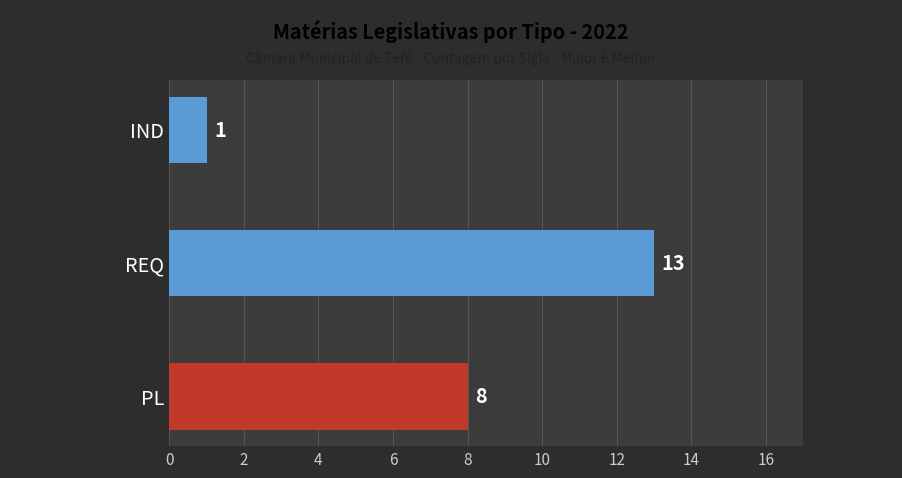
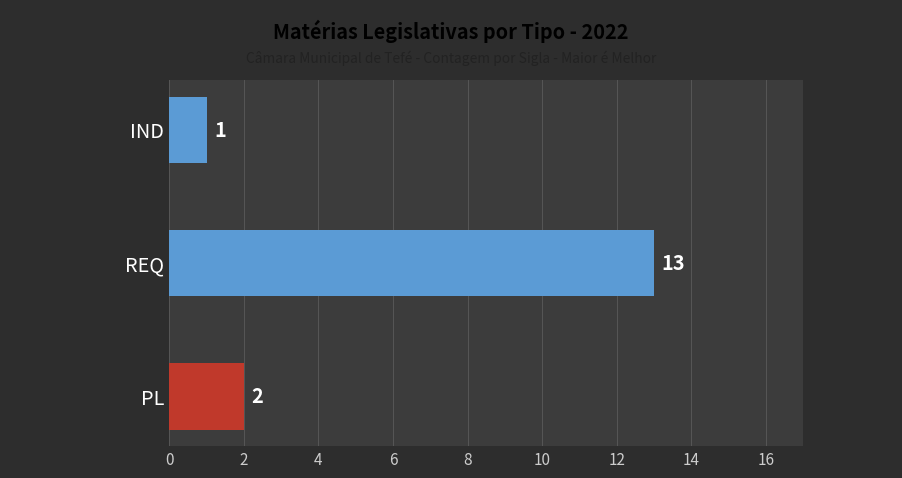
  {
    "IND": 1,
    "REQ": 13,
-   "PL": 8
+   "PL": 2
  }
